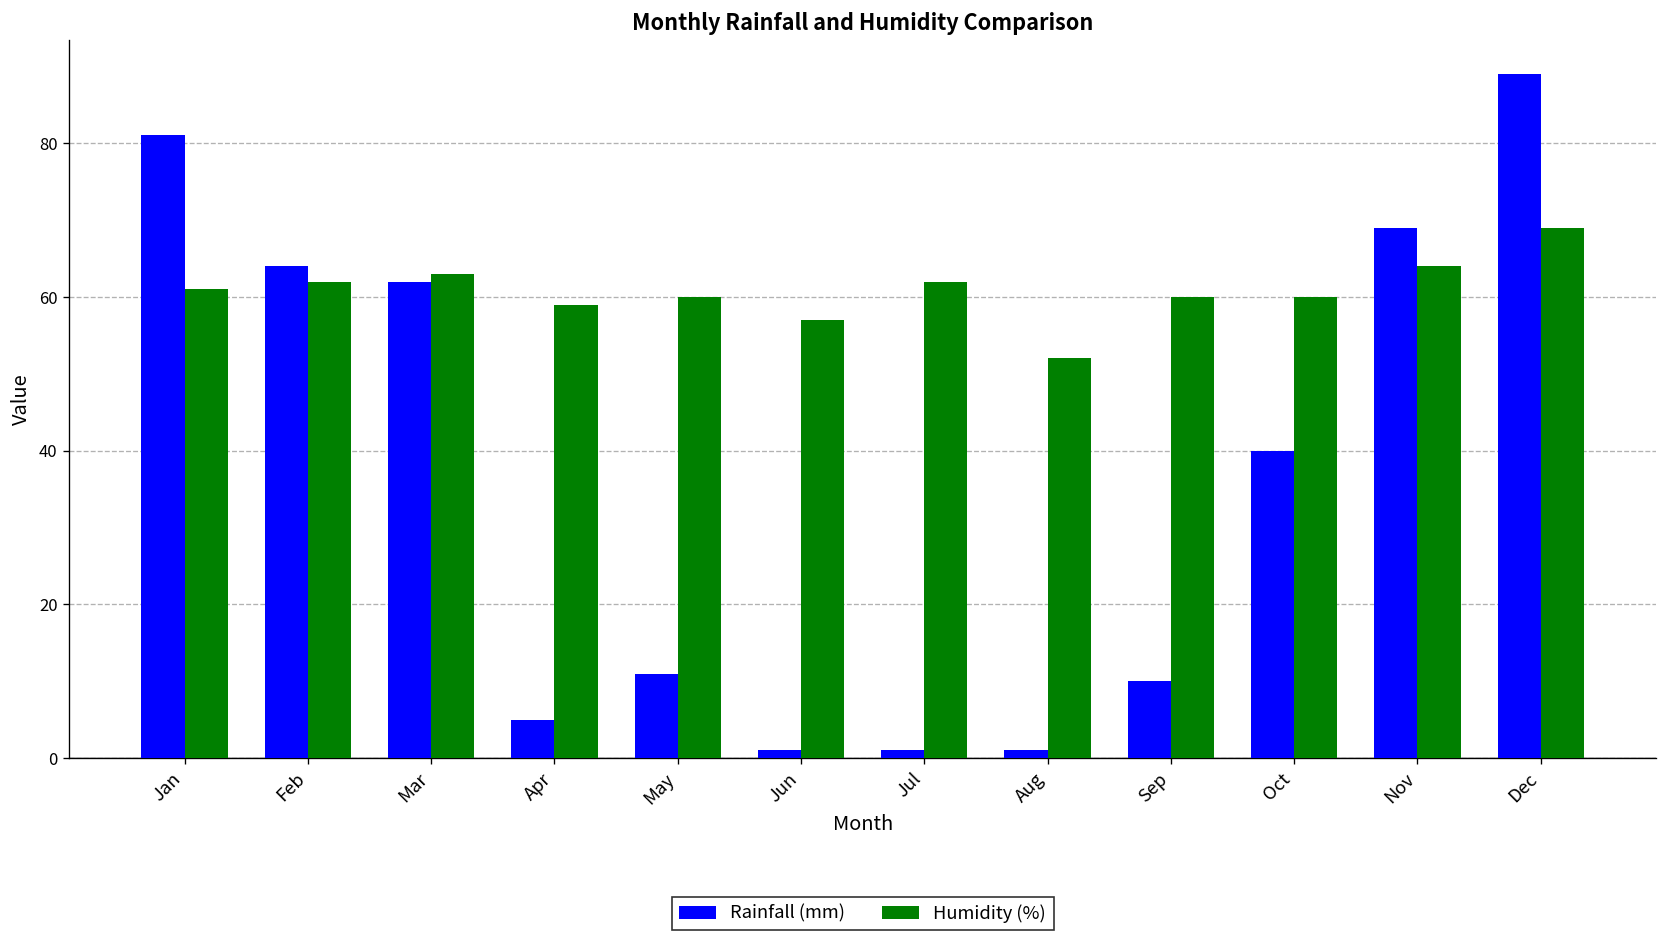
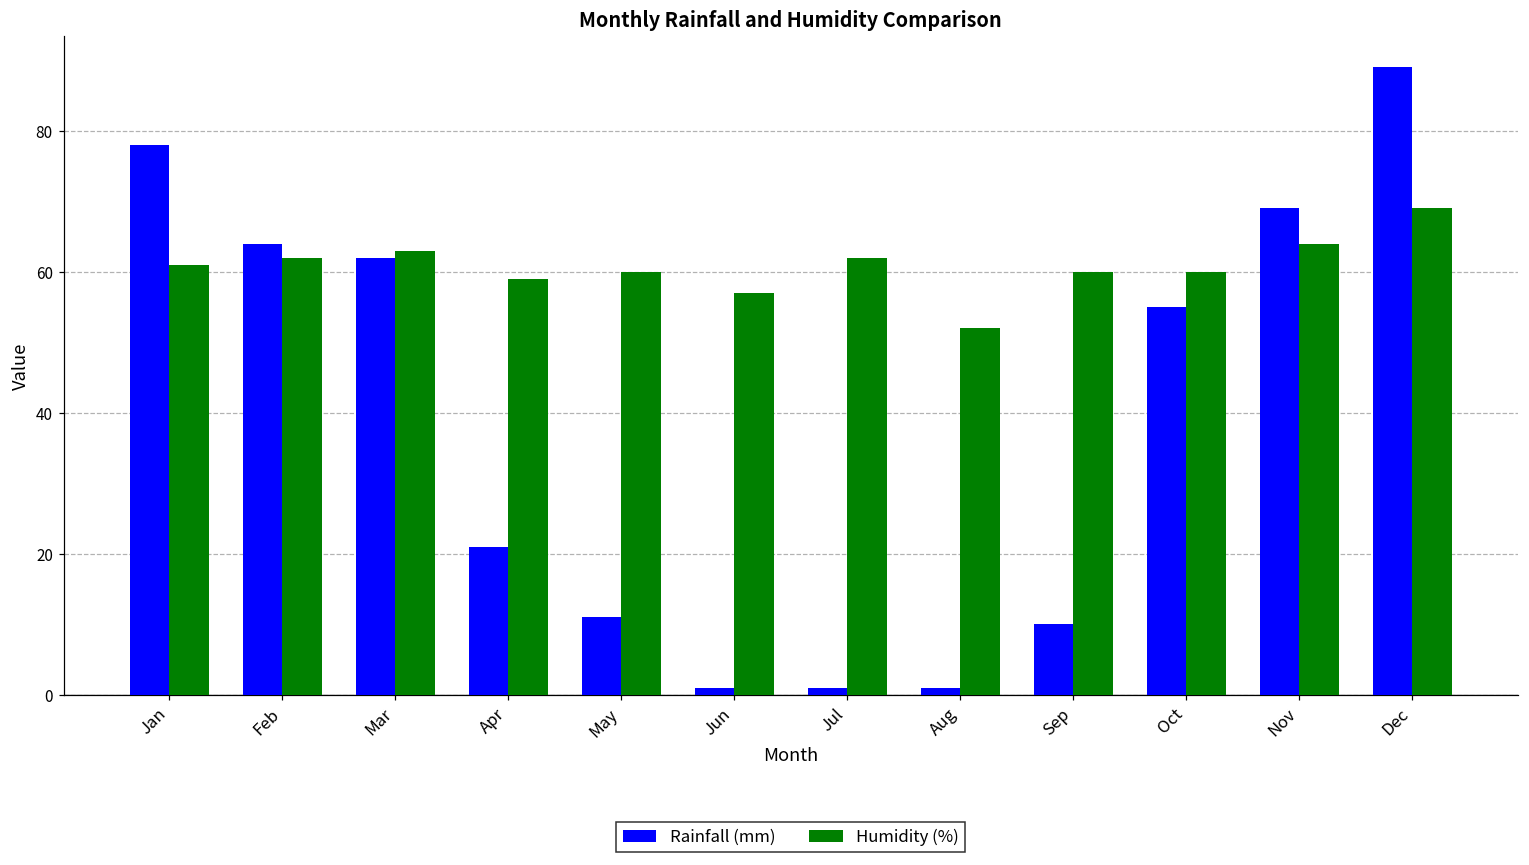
  {
    "Rainfall (mm)": {
-     "Jan": 81,
+     "Jan": 78,
      "Feb": 64,
      "Mar": 62,
-     "Apr": 5,
+     "Apr": 21,
      "May": 11,
      "Jun": 1,
      "Jul": 1,
      "Aug": 1,
      "Sep": 10,
-     "Oct": 40,
+     "Oct": 55,
      "Nov": 69,
      "Dec": 89
    },
    "Humidity (%)": {
      "Jan": 61,
      "Feb": 62,
      "Mar": 63,
      "Apr": 59,
      "May": 60,
      "Jun": 57,
      "Jul": 62,
      "Aug": 52,
      "Sep": 60,
      "Oct": 60,
      "Nov": 64,
      "Dec": 69
    }
  }
